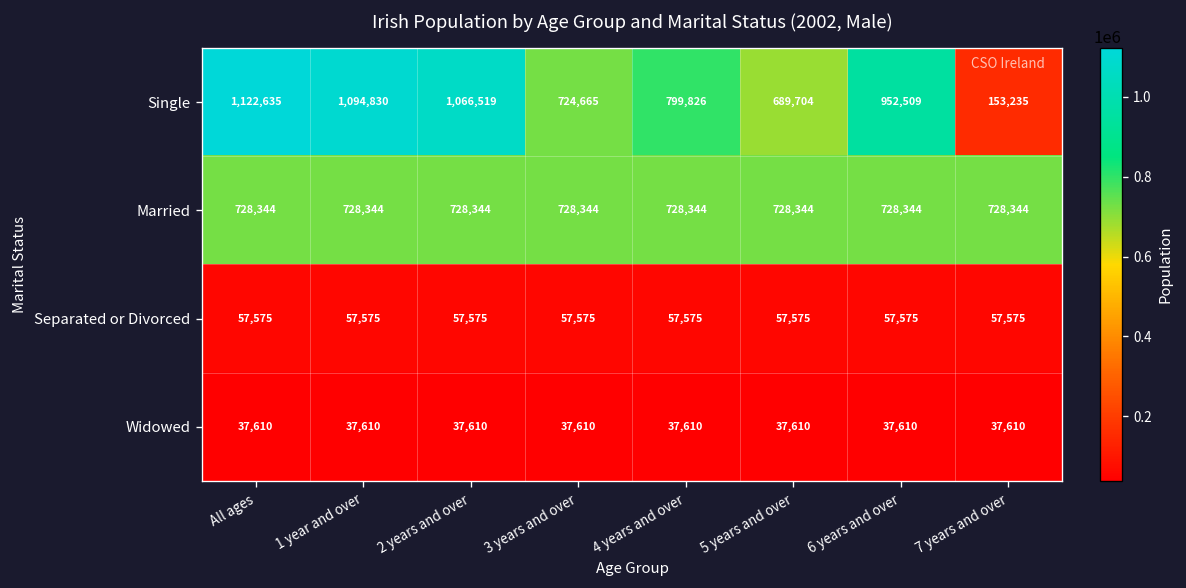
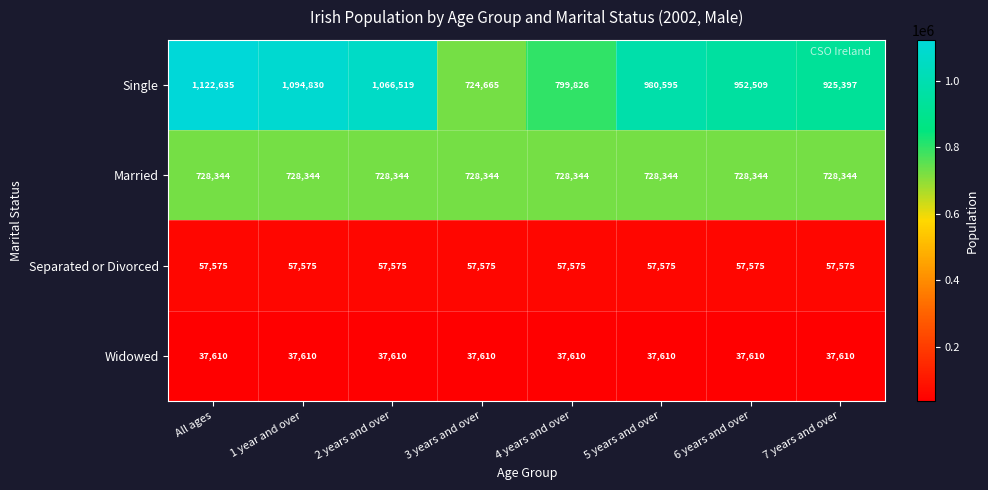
  {
    "Single": {
      "All ages": "1,122,635",
      "1 year and over": "1,094,830",
      "2 years and over": "1,066,519",
      "3 years and over": "724,665",
      "4 years and over": "799,826",
-     "5 years and over": "689,704",
+     "5 years and over": "980,595",
      "6 years and over": "952,509",
-     "7 years and over": "153,235"
+     "7 years and over": "925,397"
    },
    "Married": {
      "All ages": "728,344",
      "1 year and over": "728,344",
      "2 years and over": "728,344",
      "3 years and over": "728,344",
      "4 years and over": "728,344",
      "5 years and over": "728,344",
      "6 years and over": "728,344",
      "7 years and over": "728,344"
    },
    "Separated or Divorced": {
      "All ages": "57,575",
      "1 year and over": "57,575",
      "2 years and over": "57,575",
      "3 years and over": "57,575",
      "4 years and over": "57,575",
      "5 years and over": "57,575",
      "6 years and over": "57,575",
      "7 years and over": "57,575"
    },
    "Widowed": {
      "All ages": "37,610",
      "1 year and over": "37,610",
      "2 years and over": "37,610",
      "3 years and over": "37,610",
      "4 years and over": "37,610",
      "5 years and over": "37,610",
      "6 years and over": "37,610",
      "7 years and over": "37,610"
    }
  }
